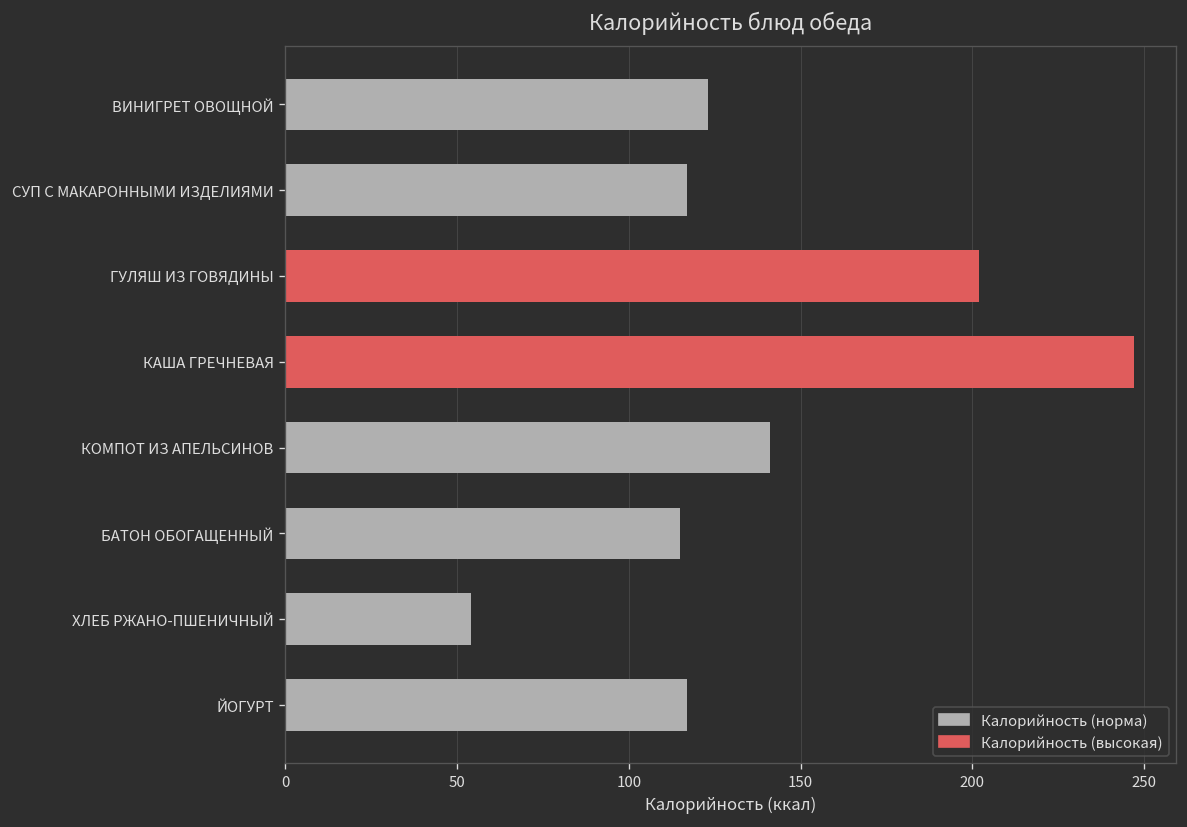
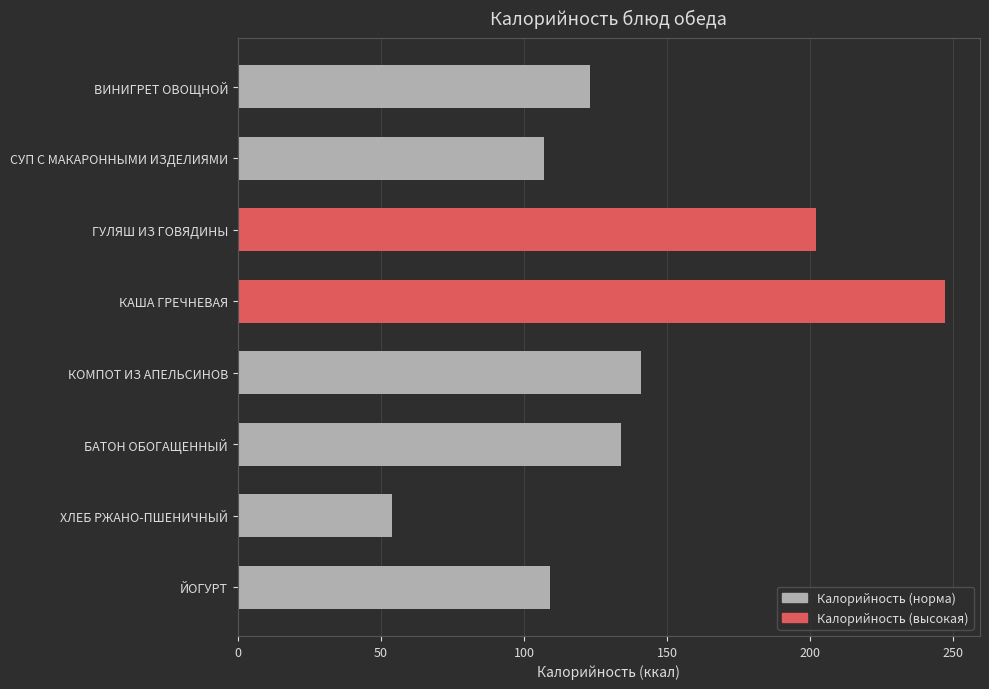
  {
    "ВИНИГРЕТ ОВОЩНОЙ": 123,
-   "СУП С МАКАРОННЫМИ ИЗДЕЛИЯМИ": 117,
+   "СУП С МАКАРОННЫМИ ИЗДЕЛИЯМИ": 107,
    "ГУЛЯШ ИЗ ГОВЯДИНЫ": 202,
    "КАША ГРЕЧНЕВАЯ": 247,
    "КОМПОТ ИЗ АПЕЛЬСИНОВ": 141,
-   "БАТОН ОБОГАЩЕННЫЙ": 115,
+   "БАТОН ОБОГАЩЕННЫЙ": 134,
    "ХЛЕБ РЖАНО-ПШЕНИЧНЫЙ": 54,
-   "ЙОГУРТ": 117
+   "ЙОГУРТ": 109
  }
